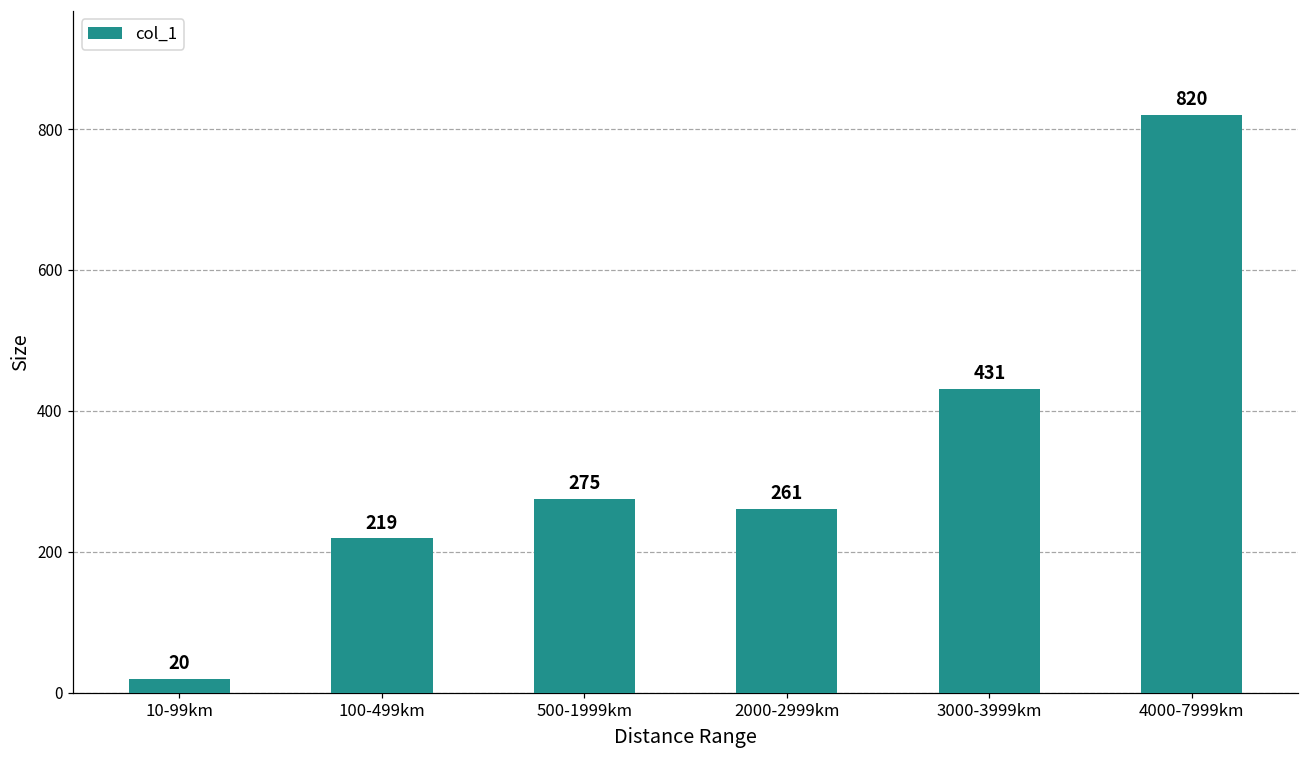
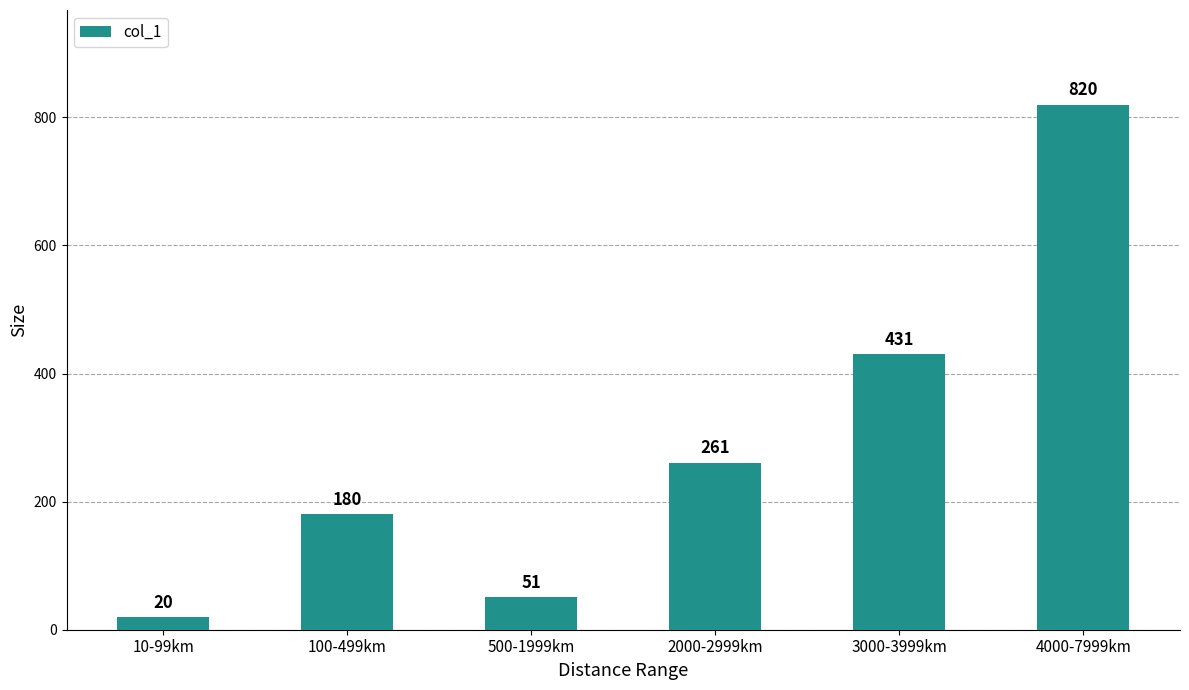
  {
    "10-99km": 20,
-   "100-499km": 219,
-   "500-1999km": 275,
+   "100-499km": 180,
+   "500-1999km": 51,
    "2000-2999km": 261,
    "3000-3999km": 431,
    "4000-7999km": 820
  }
